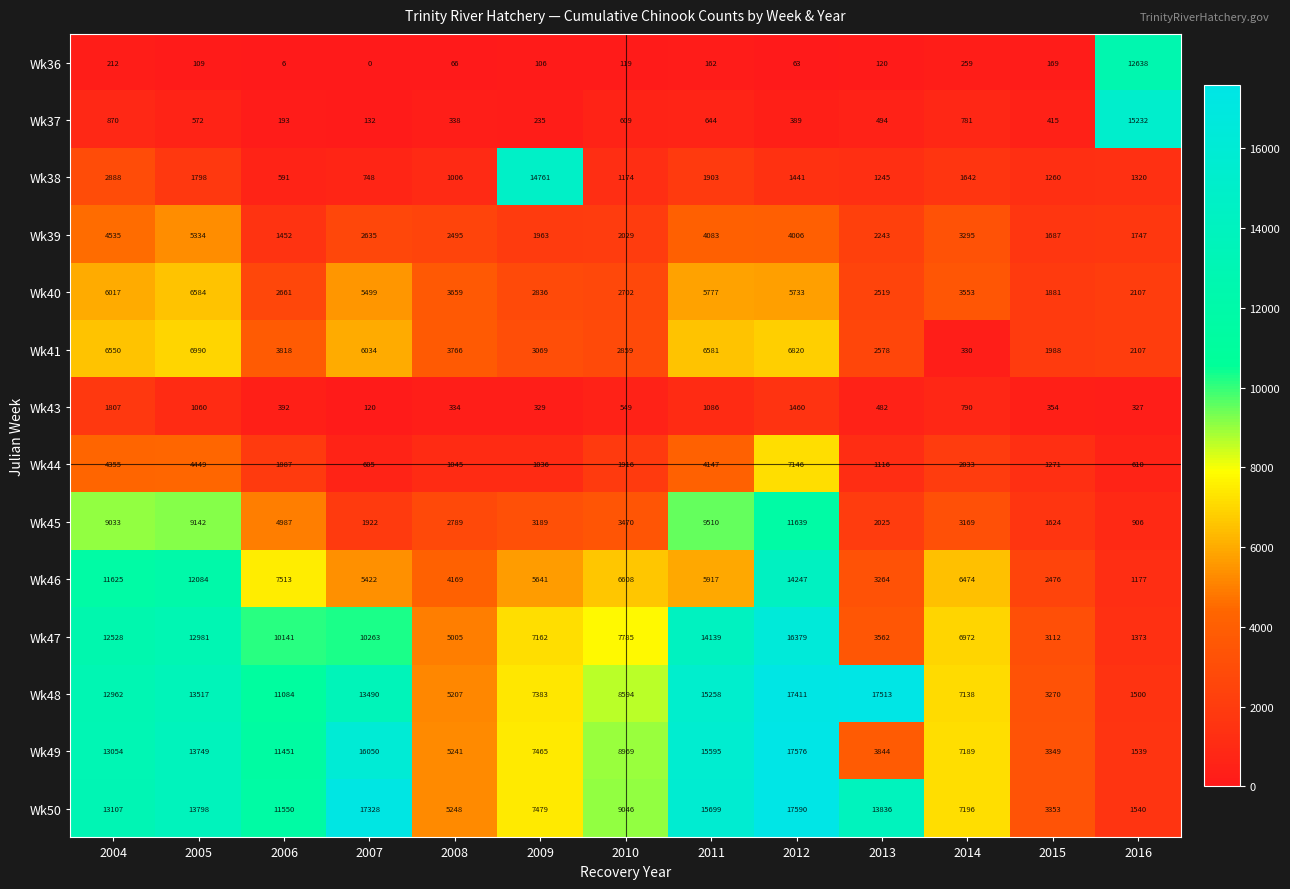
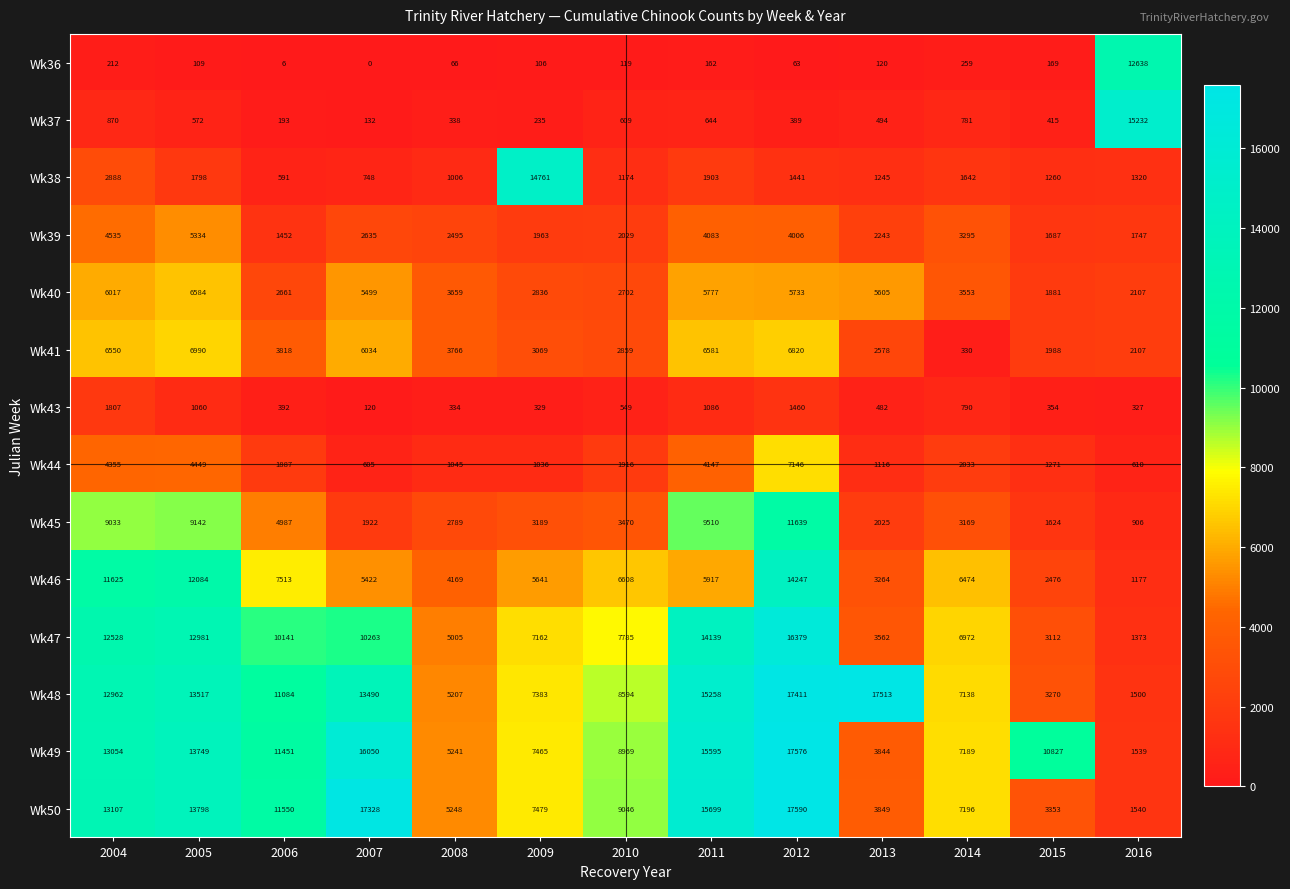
  {
    "Wk36": {
      "2004": 212,
      "2005": 109,
      "2006": 6,
      "2007": 0,
      "2008": 66,
      "2009": 106,
      "2010": 119,
      "2011": 162,
      "2012": 63,
      "2013": 120,
      "2014": 259,
      "2015": 169,
      "2016": 12638
    },
    "Wk37": {
      "2004": 870,
      "2005": 572,
      "2006": 193,
      "2007": 132,
      "2008": 338,
      "2009": 235,
      "2010": 609,
      "2011": 644,
      "2012": 389,
      "2013": 494,
      "2014": 781,
      "2015": 415,
      "2016": 15232
    },
    "Wk38": {
      "2004": 2888,
      "2005": 1798,
      "2006": 591,
      "2007": 748,
      "2008": 1006,
      "2009": 14761,
      "2010": 1174,
      "2011": 1903,
      "2012": 1441,
      "2013": 1245,
      "2014": 1642,
      "2015": 1260,
      "2016": 1320
    },
    "Wk39": {
      "2004": 4535,
      "2005": 5334,
      "2006": 1452,
      "2007": 2635,
      "2008": 2495,
      "2009": 1963,
      "2010": 2029,
      "2011": 4083,
      "2012": 4006,
      "2013": 2243,
      "2014": 3295,
      "2015": 1687,
      "2016": 1747
    },
    "Wk40": {
      "2004": 6017,
      "2005": 6584,
      "2006": 2661,
      "2007": 5499,
      "2008": 3659,
      "2009": 2836,
      "2010": 2702,
      "2011": 5777,
      "2012": 5733,
-     "2013": 2519,
+     "2013": 5605,
      "2014": 3553,
      "2015": 1881,
      "2016": 2107
    },
    "Wk41": {
      "2004": 6550,
      "2005": 6990,
      "2006": 3818,
      "2007": 6034,
      "2008": 3766,
      "2009": 3069,
      "2010": 2859,
      "2011": 6581,
      "2012": 6820,
      "2013": 2578,
      "2014": 330,
      "2015": 1988,
      "2016": 2107
    },
    "Wk43": {
      "2004": 1807,
      "2005": 1060,
      "2006": 392,
      "2007": 120,
      "2008": 334,
      "2009": 329,
      "2010": 549,
      "2011": 1086,
      "2012": 1460,
      "2013": 482,
      "2014": 790,
      "2015": 354,
      "2016": 327
    },
    "Wk44": {
      "2004": 4355,
      "2005": 4449,
      "2006": 1887,
      "2007": 605,
      "2008": 1045,
      "2009": 1036,
      "2010": 1916,
      "2011": 4147,
      "2012": 7146,
      "2013": 1116,
      "2014": 2033,
      "2015": 1271,
      "2016": 610
    },
    "Wk45": {
      "2004": 9033,
      "2005": 9142,
      "2006": 4987,
      "2007": 1922,
      "2008": 2789,
      "2009": 3189,
      "2010": 3470,
      "2011": 9510,
      "2012": 11639,
      "2013": 2025,
      "2014": 3169,
      "2015": 1624,
      "2016": 906
    },
    "Wk46": {
      "2004": 11625,
      "2005": 12084,
      "2006": 7513,
      "2007": 5422,
      "2008": 4169,
      "2009": 5641,
      "2010": 6608,
      "2011": 5917,
      "2012": 14247,
      "2013": 3264,
      "2014": 6474,
      "2015": 2476,
      "2016": 1177
    },
    "Wk47": {
      "2004": 12528,
      "2005": 12981,
      "2006": 10141,
      "2007": 10263,
      "2008": 5005,
      "2009": 7162,
      "2010": 7785,
      "2011": 14139,
      "2012": 16379,
      "2013": 3562,
      "2014": 6972,
      "2015": 3112,
      "2016": 1373
    },
    "Wk48": {
      "2004": 12962,
      "2005": 13517,
      "2006": 11084,
      "2007": 13490,
      "2008": 5207,
      "2009": 7383,
      "2010": 8594,
      "2011": 15258,
      "2012": 17411,
      "2013": 17513,
      "2014": 7138,
      "2015": 3270,
      "2016": 1500
    },
    "Wk49": {
      "2004": 13054,
      "2005": 13749,
      "2006": 11451,
      "2007": 16050,
      "2008": 5241,
      "2009": 7465,
      "2010": 8969,
      "2011": 15595,
      "2012": 17576,
      "2013": 3844,
      "2014": 7189,
-     "2015": 3349,
+     "2015": 10827,
      "2016": 1539
    },
    "Wk50": {
      "2004": 13107,
      "2005": 13798,
      "2006": 11550,
      "2007": 17328,
      "2008": 5248,
      "2009": 7479,
      "2010": 9046,
      "2011": 15699,
      "2012": 17590,
-     "2013": 13836,
+     "2013": 3849,
      "2014": 7196,
      "2015": 3353,
      "2016": 1540
    }
  }
